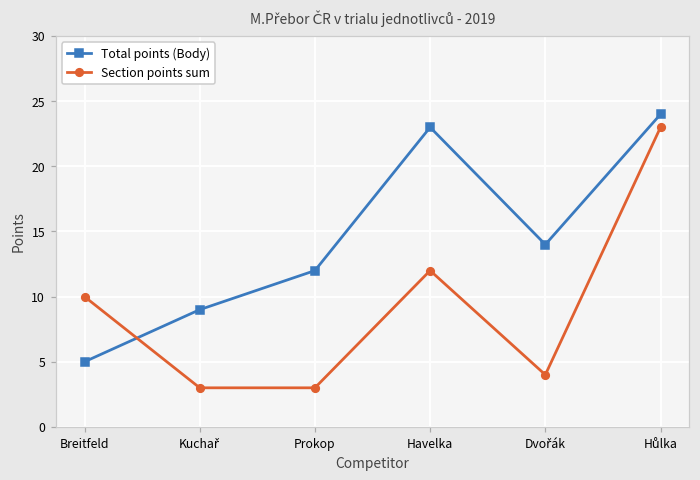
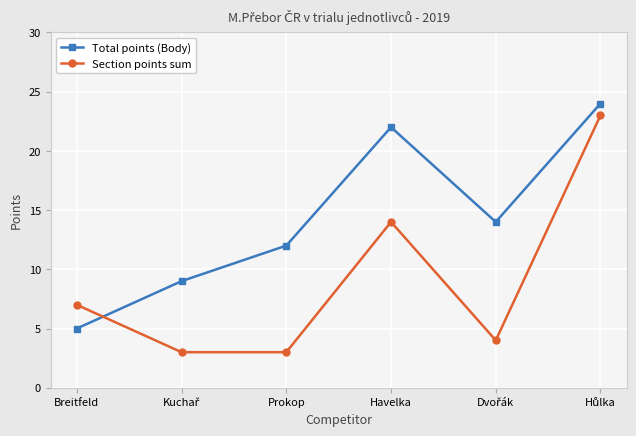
  {
    "Total points (Body)": {
      "Breitfeld": 5,
      "Kuchař": 9,
      "Prokop": 12,
-     "Havelka": 23,
+     "Havelka": 22,
      "Dvořák": 14,
      "Hůlka": 24
    },
    "Section points sum": {
-     "Breitfeld": 10,
+     "Breitfeld": 7,
      "Kuchař": 3,
      "Prokop": 3,
-     "Havelka": 12,
+     "Havelka": 14,
      "Dvořák": 4,
      "Hůlka": 23
    }
  }
